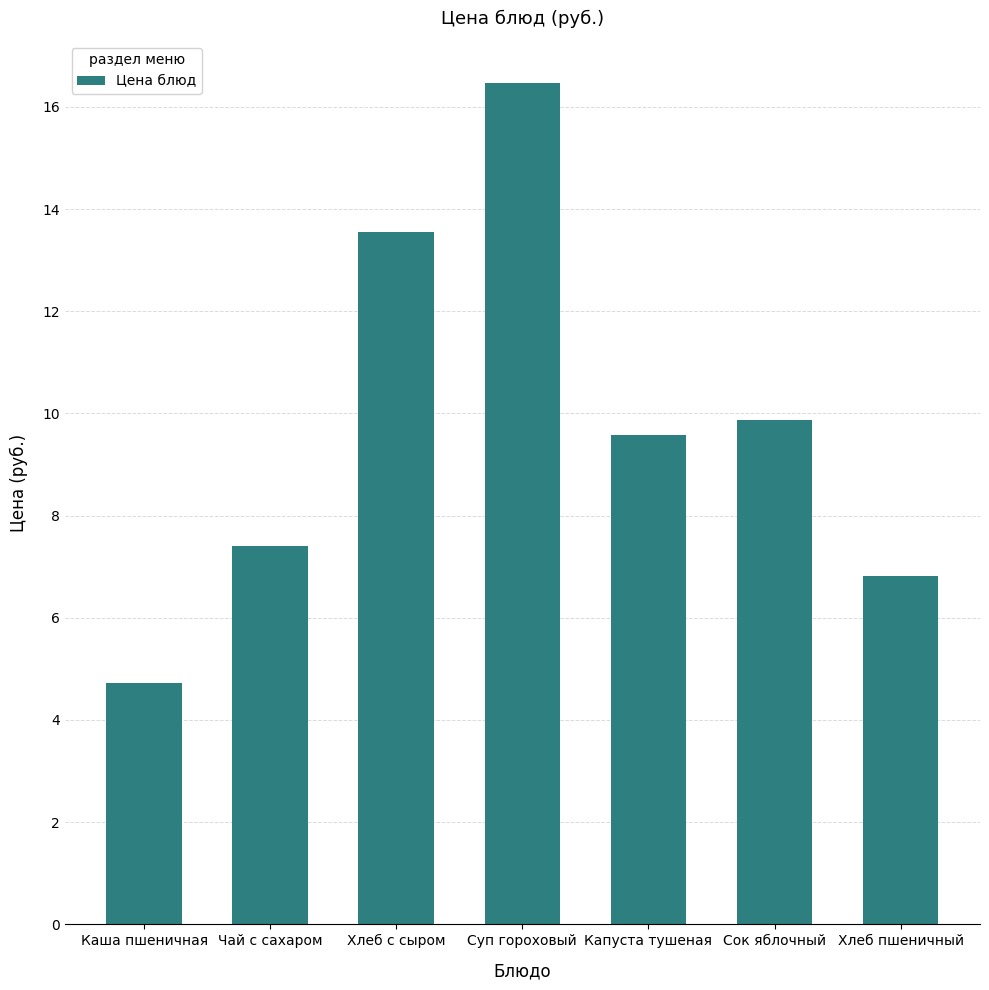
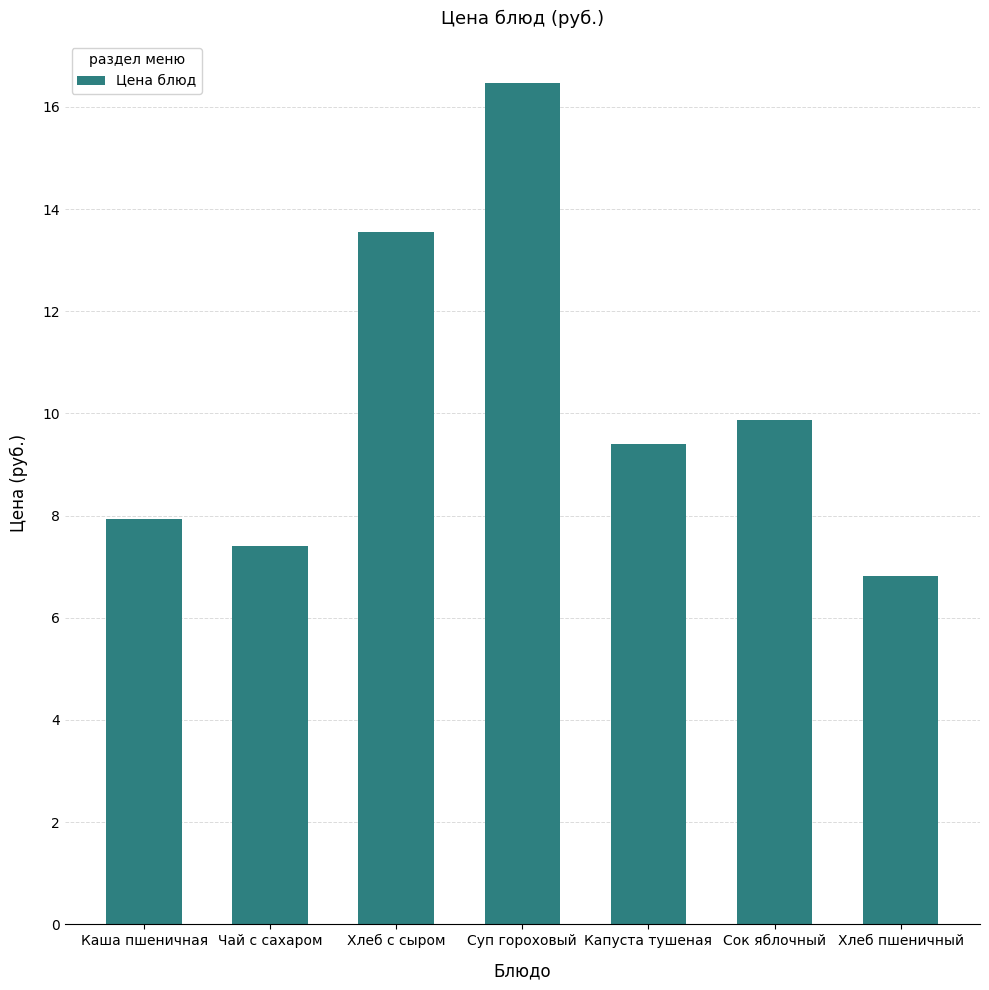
  {
-   "Каша пшеничная": 4.7,
+   "Каша пшеничная": 7.9,
    "Чай с сахаром": 7.4,
    "Хлеб с сыром": 13.6,
    "Суп гороховый": 16.5,
-   "Капуста тушеная": 9.6,
+   "Капуста тушеная": 9.4,
    "Сок яблочный": 9.9,
    "Хлеб пшеничный": 6.8
  }
